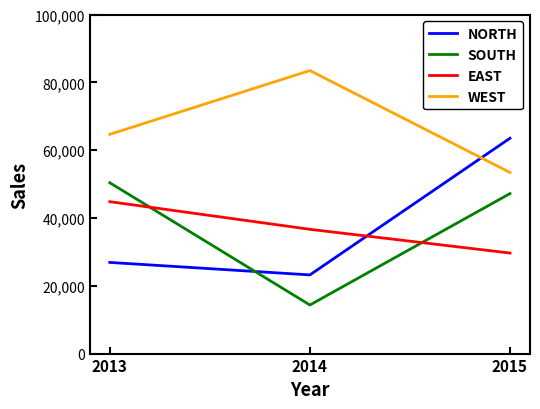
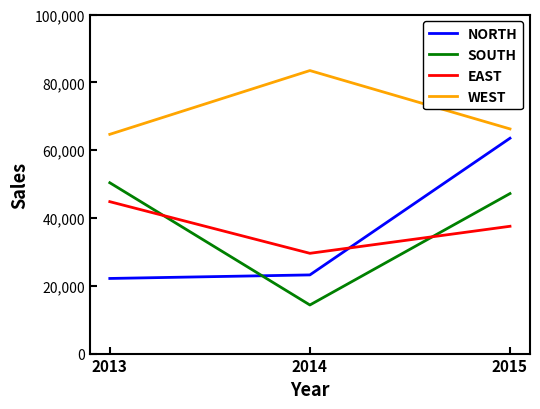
  {
    "NORTH": {
-     "2013": "27,000",
+     "2013": "22,000",
      "2014": "23,000",
      "2015": "64,000"
    },
    "SOUTH": {
      "2013": "50,000",
      "2014": "14,000",
      "2015": "47,000"
    },
    "EAST": {
      "2013": "45,000",
-     "2014": "37,000",
-     "2015": "30,000"
+     "2014": "30,000",
+     "2015": "38,000"
    },
    "WEST": {
      "2013": "65,000",
      "2014": "83,000",
-     "2015": "53,000"
+     "2015": "66,000"
    }
  }
